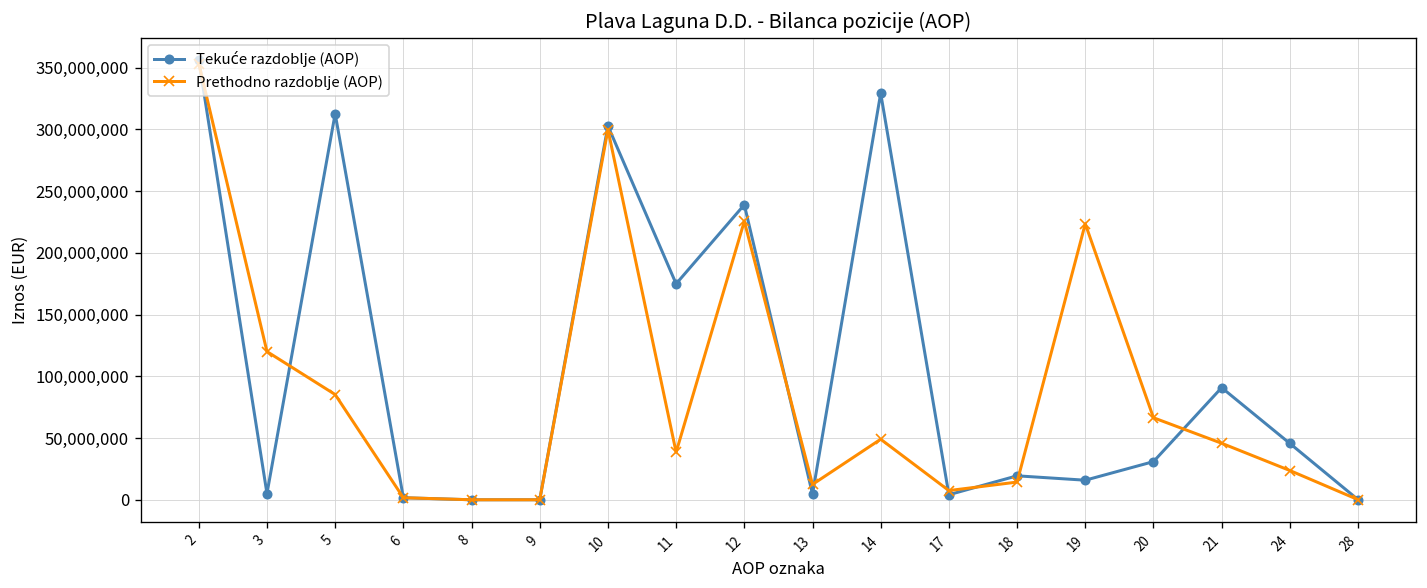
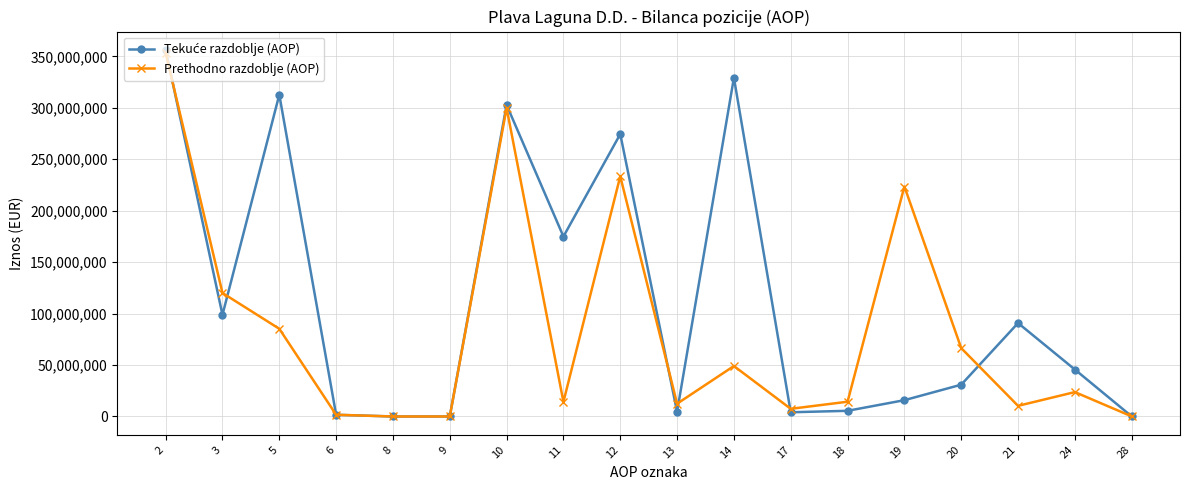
  {
    "Tekuće razdoblje (AOP)": {
-     "3": "5,000,000",
+     "3": "99,000,000",
      "5": "313,000,000",
      "10": "303,000,000",
      "11": "175,000,000",
-     "12": "239,000,000",
+     "12": "274,000,000",
      "13": "5,000,000",
      "14": "329,000,000",
      "17": "4,000,000",
-     "18": "19,000,000",
+     "18": "6,000,000",
      "19": "16,000,000",
      "20": "31,000,000",
      "21": "91,000,000",
      "24": "46,000,000"
    },
    "Prethodno razdoblje (AOP)": {
      "3": "120,000,000",
      "5": "85,000,000",
      "10": "300,000,000",
-     "11": "39,000,000",
-     "12": "226,000,000",
+     "11": "14,000,000",
+     "12": "233,000,000",
      "13": "12,000,000",
      "14": "49,000,000",
      "17": "7,000,000",
      "18": "14,000,000",
      "19": "224,000,000",
      "20": "66,000,000",
-     "21": "46,000,000",
+     "21": "10,000,000",
      "24": "24,000,000"
    }
  }
